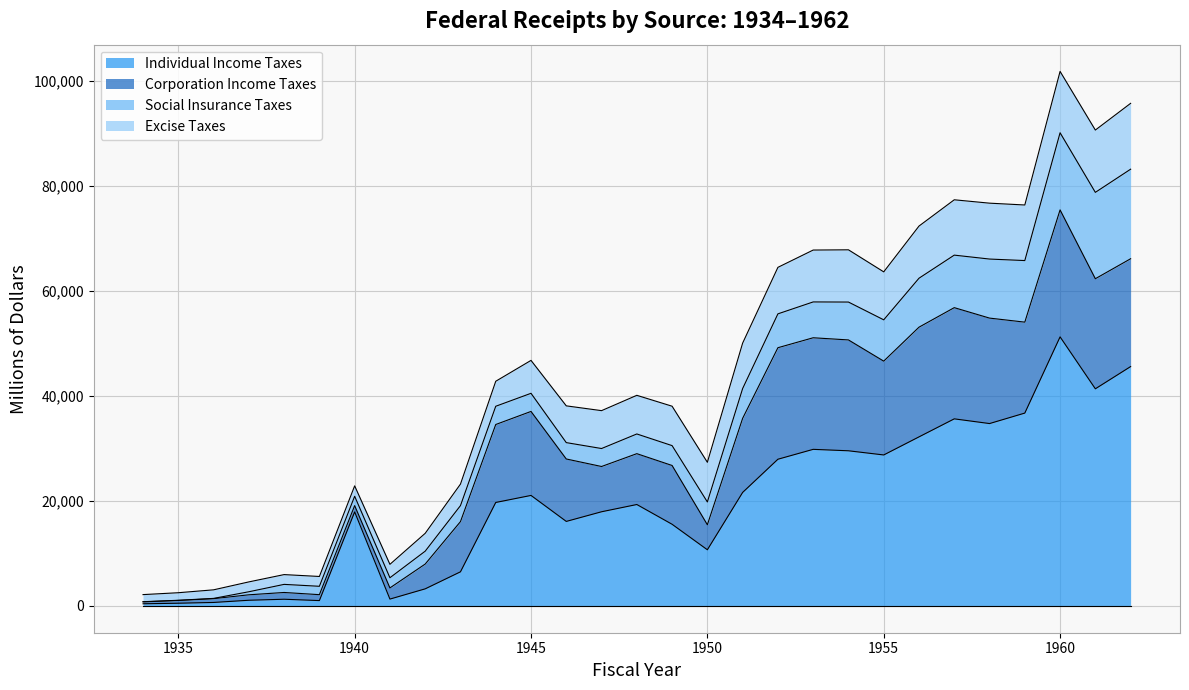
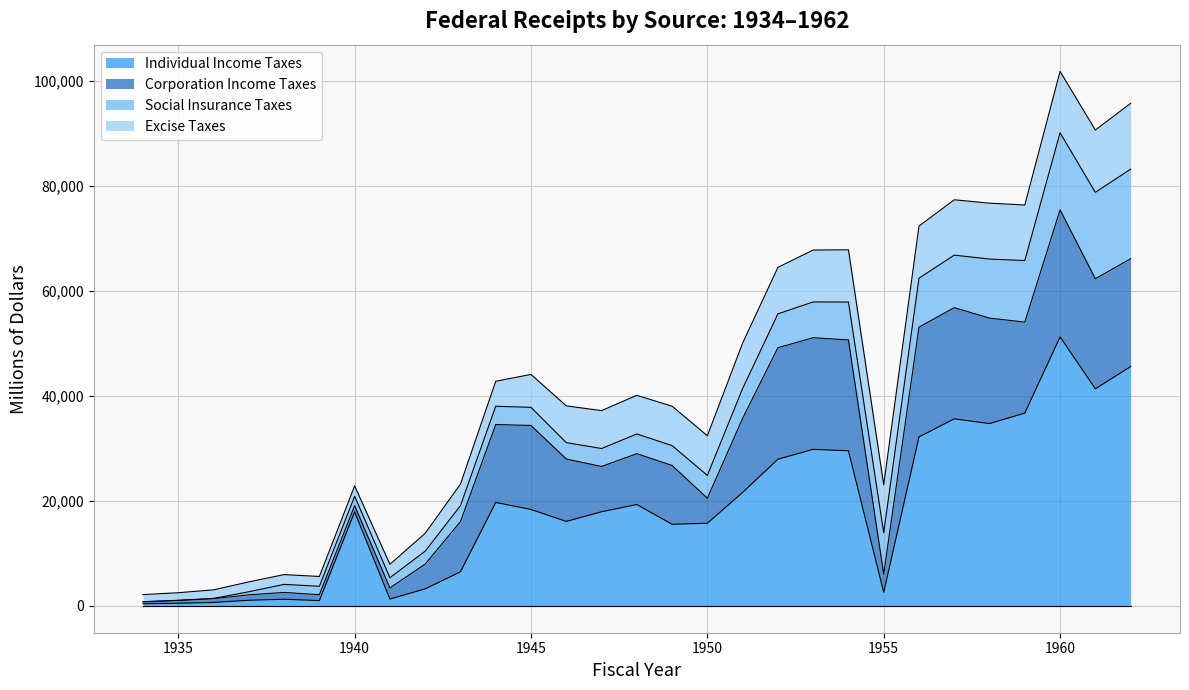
  {
    "Individual Income Taxes": {
      "1935": "1,000",
      "1940": "18,000",
-     "1945": "21,000",
-     "1950": "11,000",
-     "1955": "29,000",
+     "1945": "18,000",
+     "1950": "16,000",
+     "1955": "3,000",
      "1960": "51,000"
    },
    "Corporation Income Taxes": {
      "1940": "1,000",
      "1945": "16,000",
      "1950": "5,000",
-     "1955": "18,000",
+     "1955": "3,000",
      "1960": "24,000"
    }
  }
